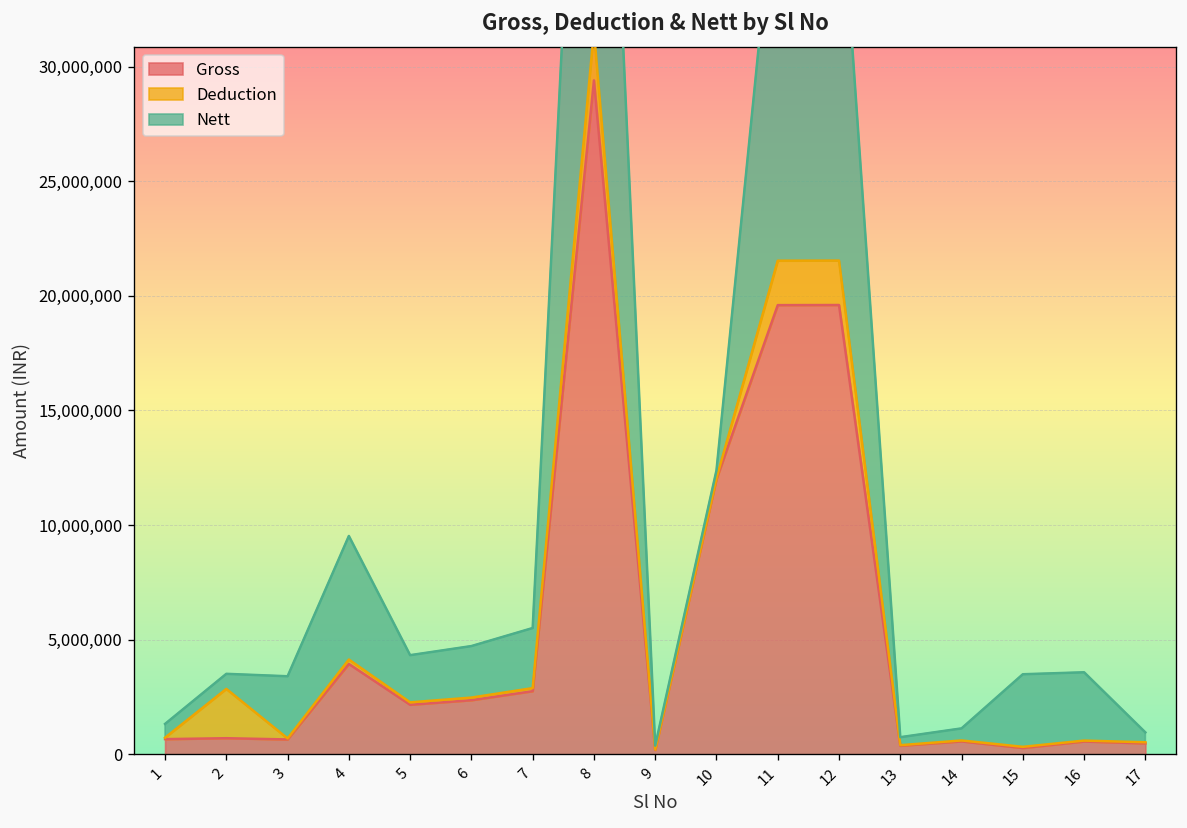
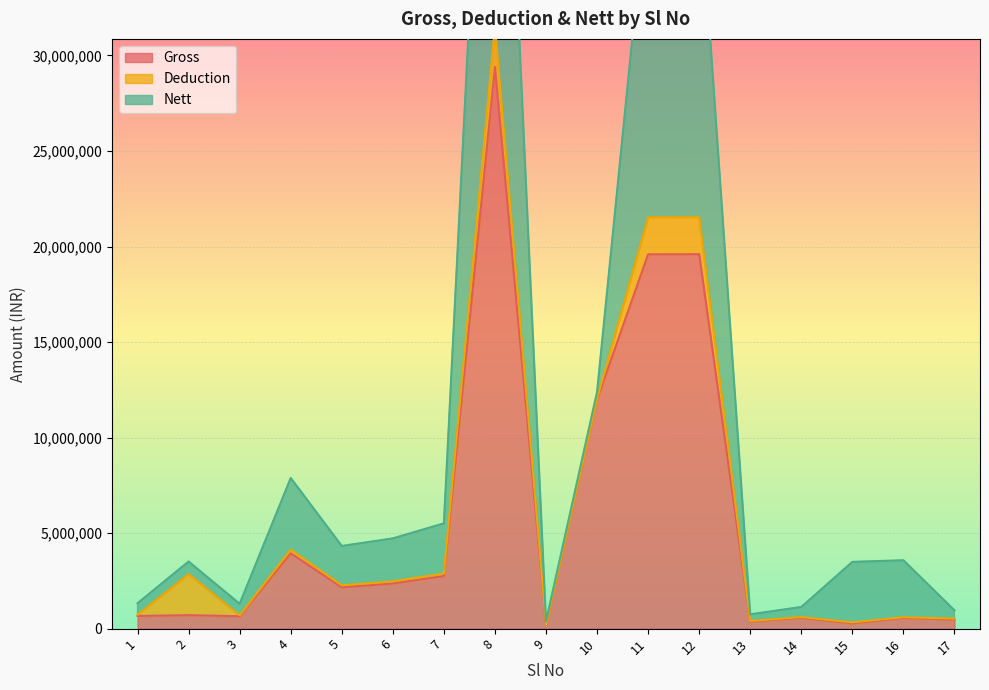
  {
    "Gross": {
      "2": "700,000",
      "4": "3,900,000",
      "7": "2,800,000",
      "8": "29,400,000",
      "11": "19,600,000",
      "12": "19,600,000"
    },
    "Deduction": {
      "2": "2,200,000",
      "4": "200,000",
      "7": "100,000",
      "11": "1,900,000",
      "12": "1,900,000"
    },
    "Nett": {
      "1": "600,000",
      "2": "700,000",
-     "3": "2,700,000",
-     "4": "5,400,000",
+     "3": "600,000",
+     "4": "3,800,000",
      "5": "2,100,000",
      "6": "2,200,000",
      "7": "2,600,000",
      "9": "200,000",
      "10": "300,000",
      "13": "300,000",
      "14": "500,000",
      "15": "3,200,000",
      "16": "3,000,000",
      "17": "400,000"
    }
  }
